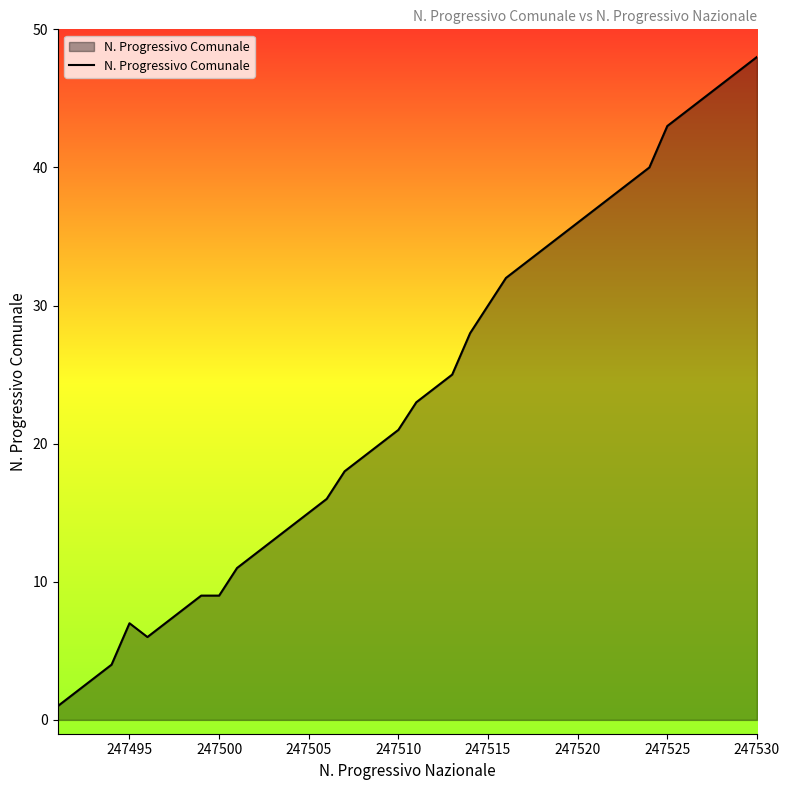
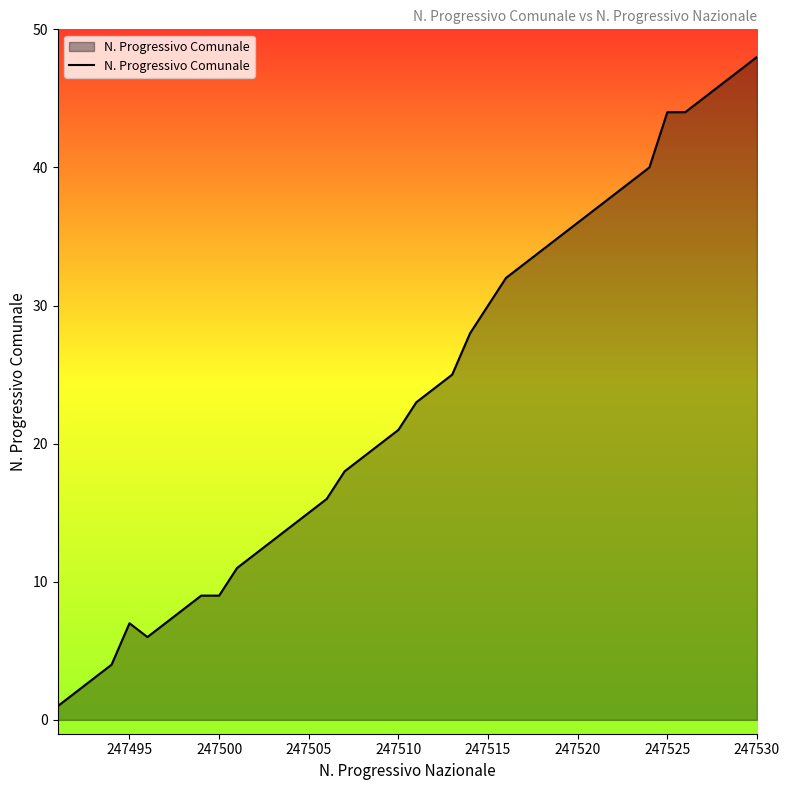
  {
    "247495": 7,
    "247500": 9,
    "247505": 15,
    "247510": 21,
    "247515": 30,
    "247520": 36,
-   "247525": 43,
+   "247525": 44,
    "247530": 48
  }
